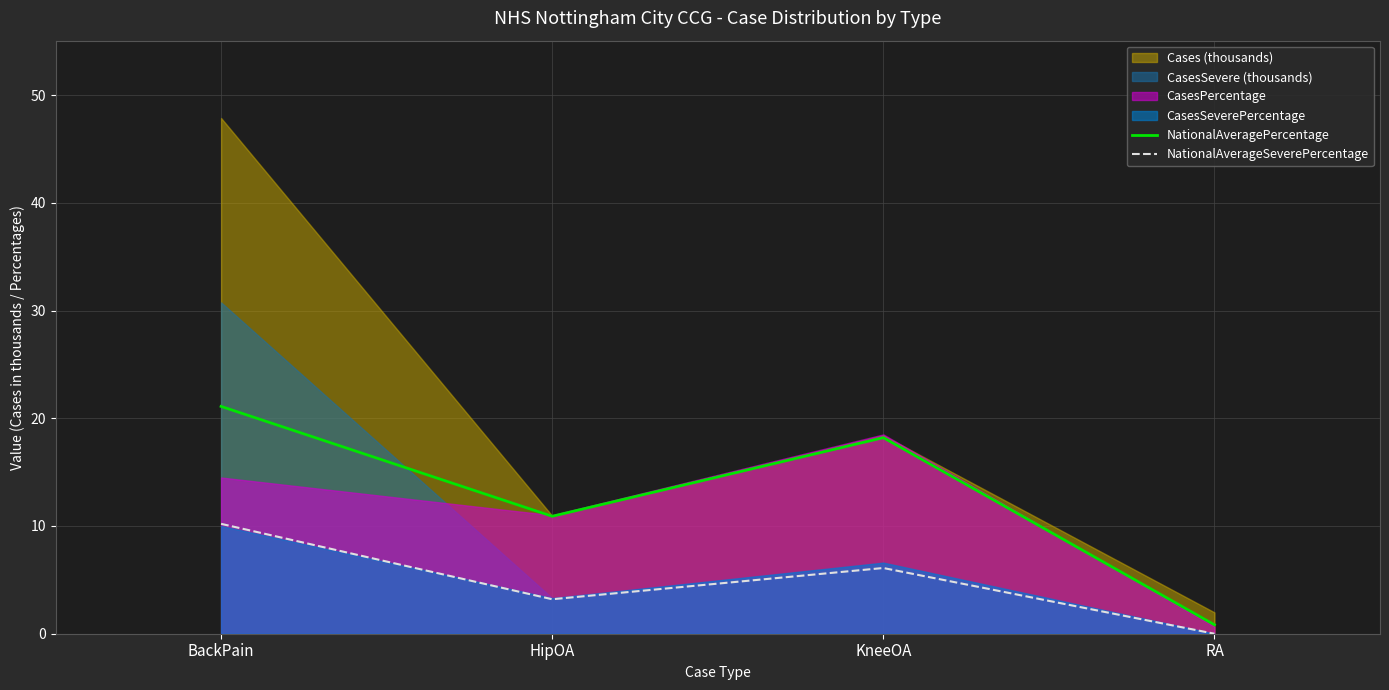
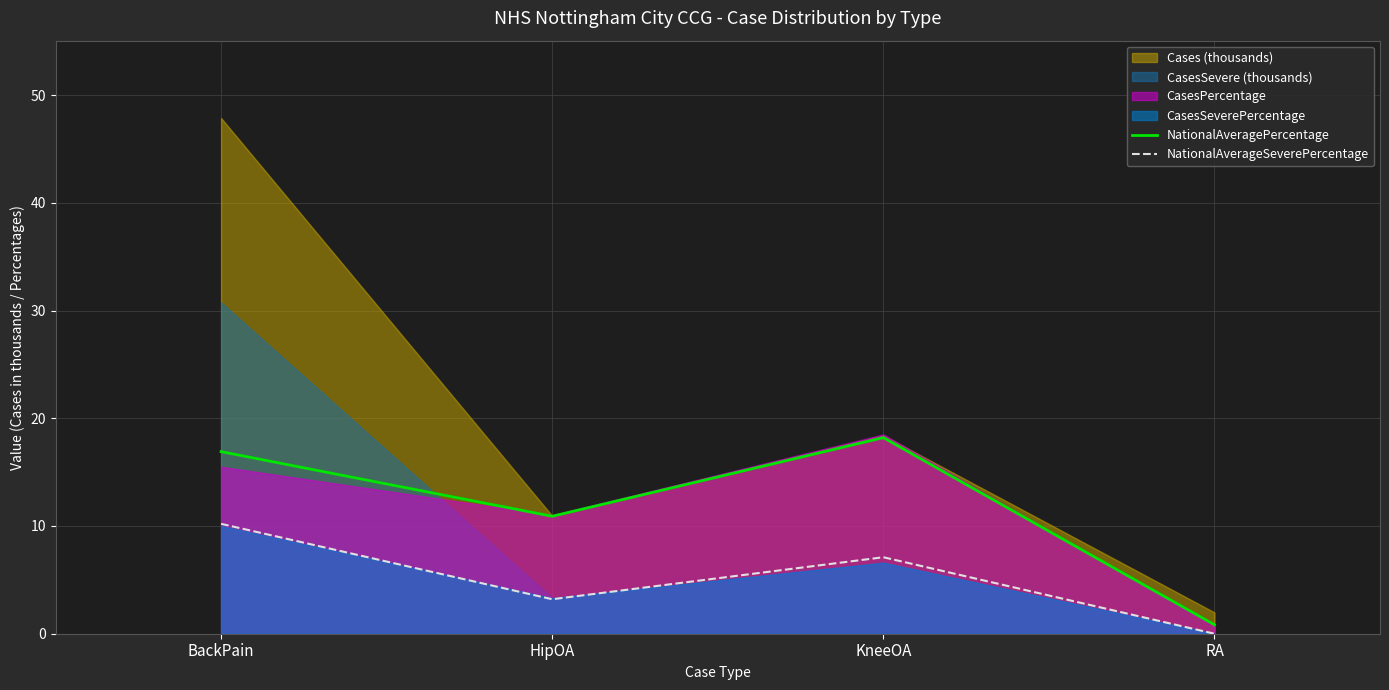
  {
    "NationalAveragePercentage": {
-     "BackPain": 21.1
+     "BackPain": 16.9
    },
    "Cases (thousands)": {
      "BackPain": 47.9,
      "RA": 2.0
    },
    "NationalAverageSeverePercentage": {
-     "KneeOA": 6.1
+     "KneeOA": 7.1
    },
    "CasesPercentage": {
-     "BackPain": 14.5
+     "BackPain": 15.5
    }
  }
